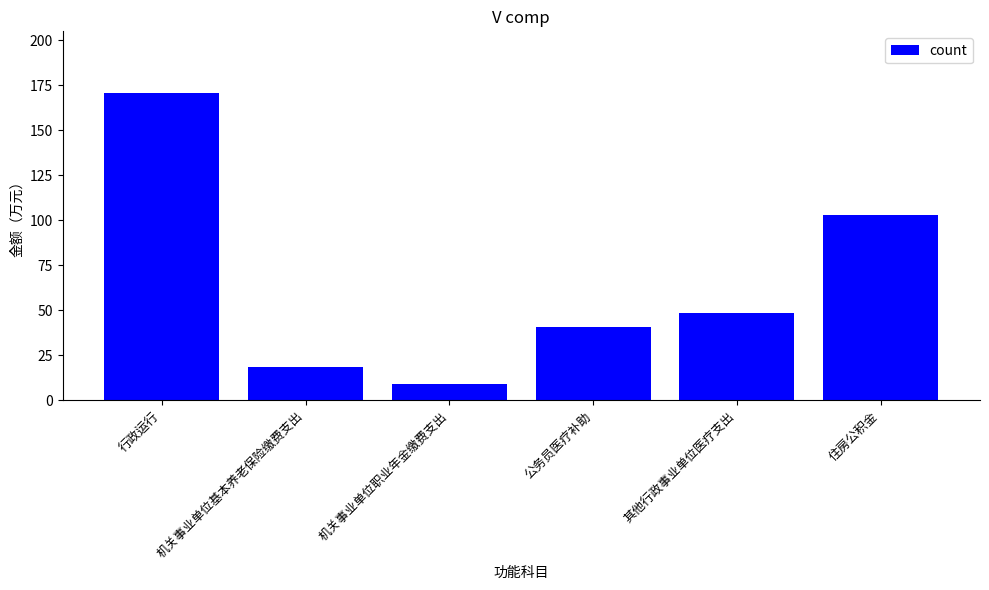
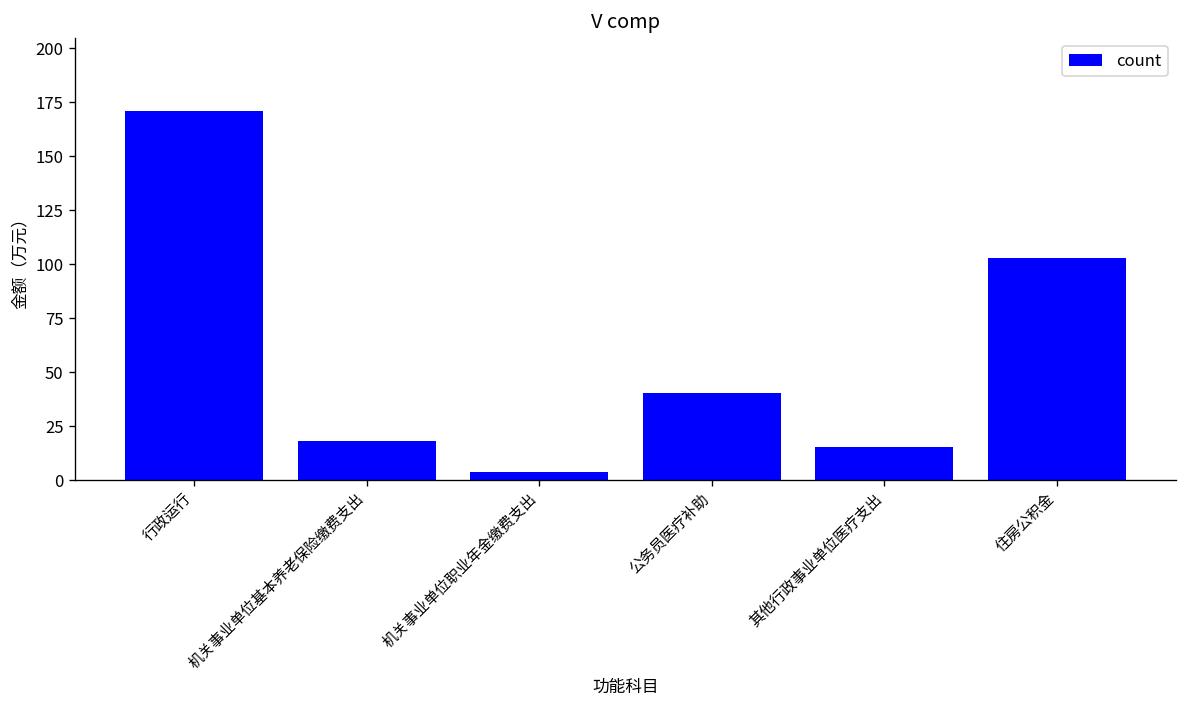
  {
    "行政运行": 171,
    "机关事业单位基本养老保险缴费支出": 18,
-   "机关事业单位职业年金缴费支出": 9,
+   "机关事业单位职业年金缴费支出": 4,
    "公务员医疗补助": 40,
-   "其他行政事业单位医疗支出": 48,
+   "其他行政事业单位医疗支出": 15,
    "住房公积金": 103
  }
